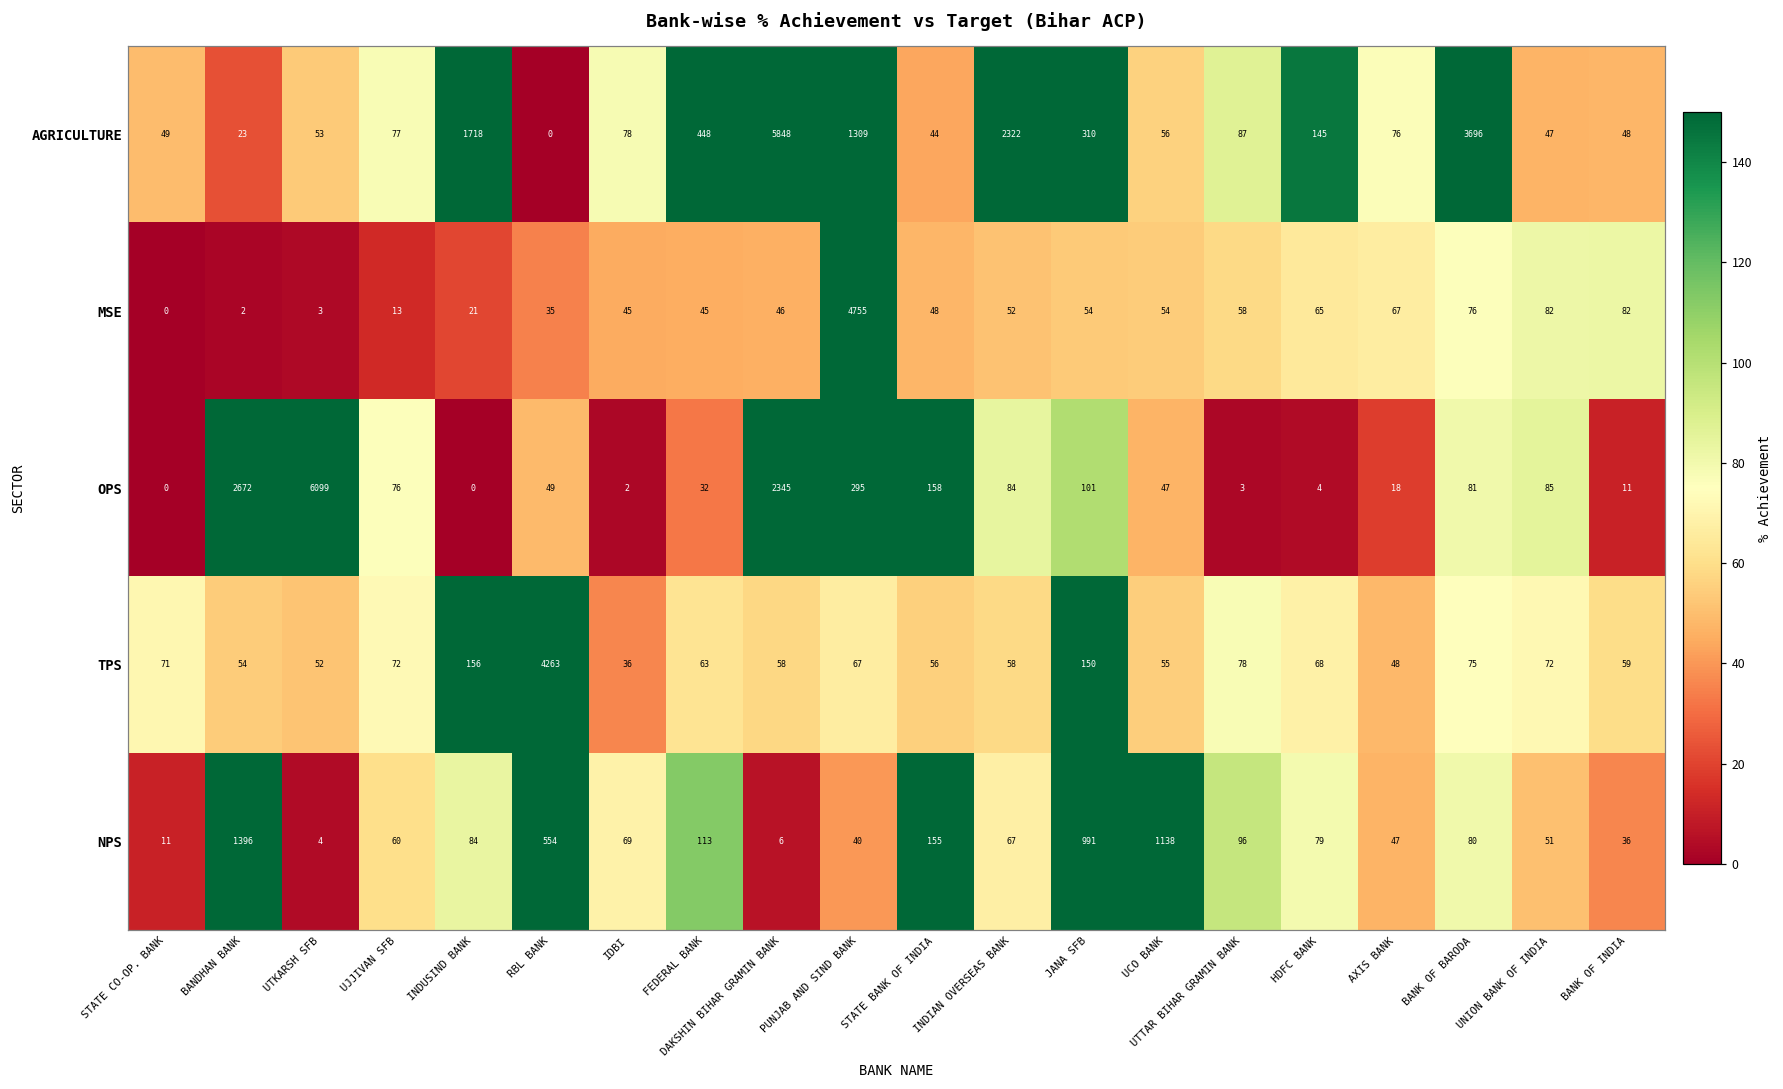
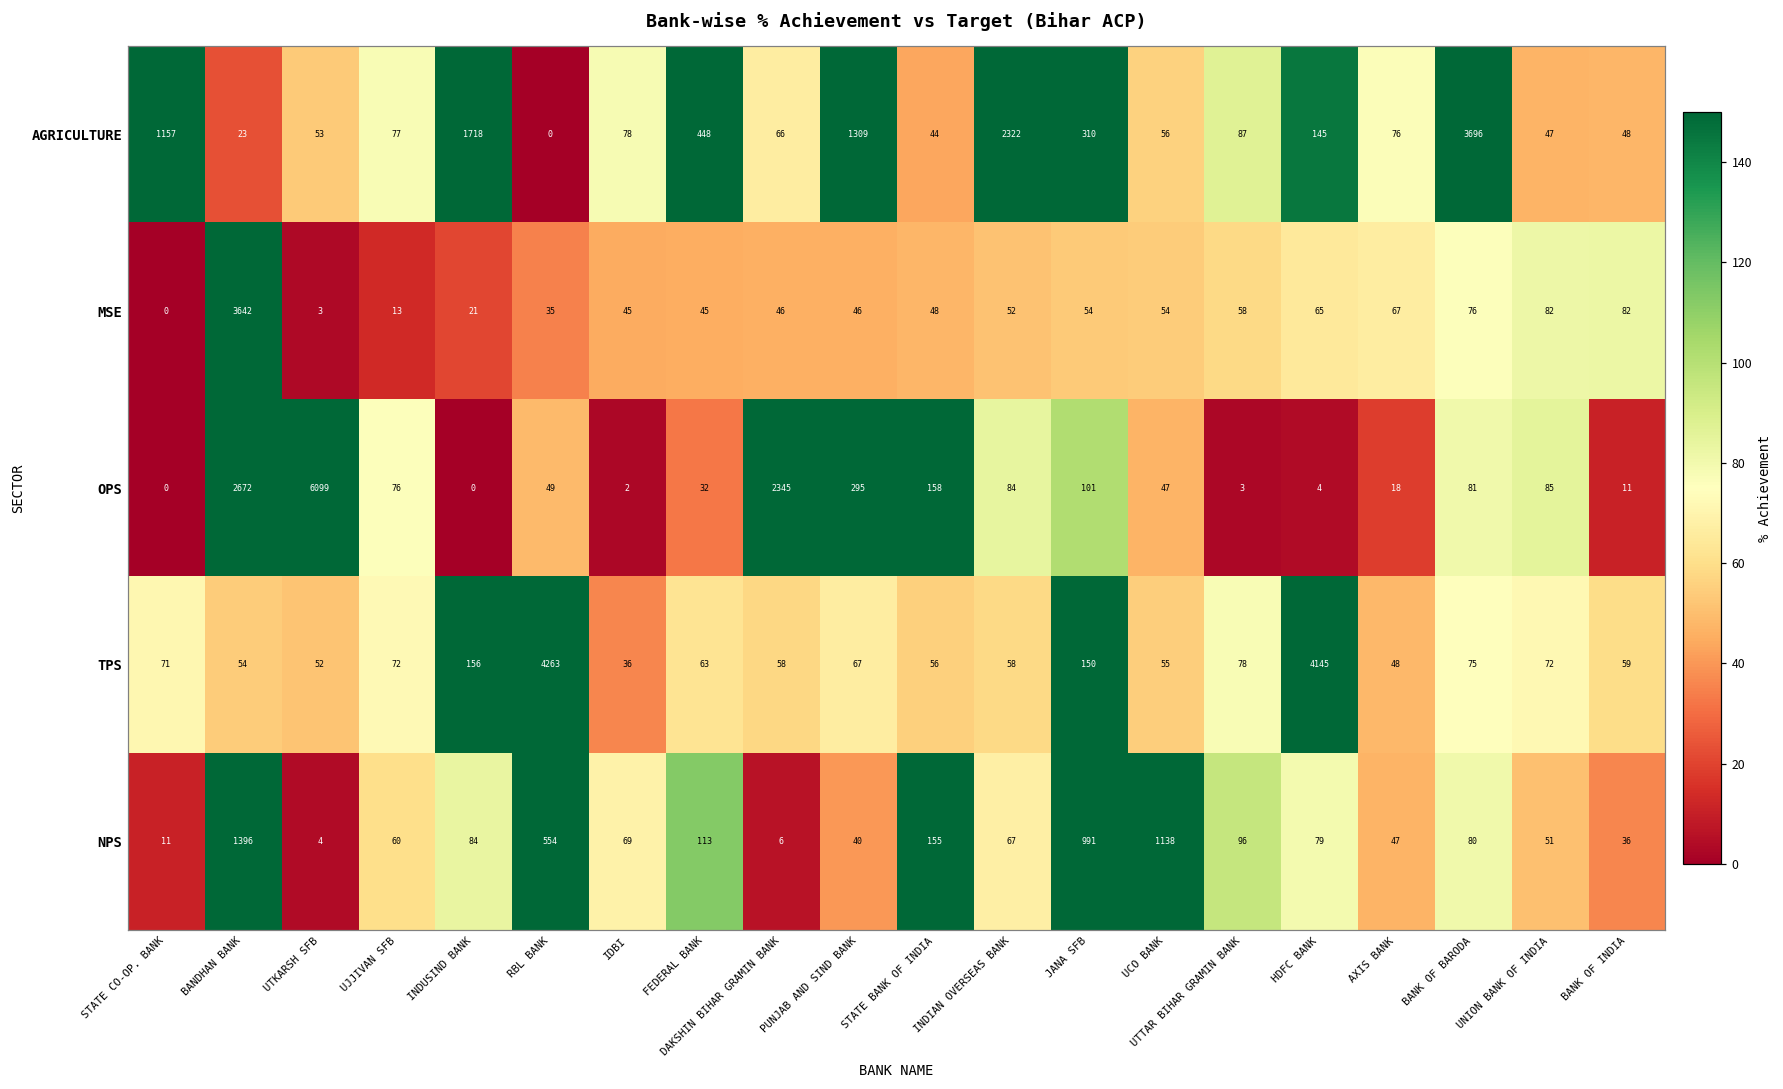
  {
    "AGRICULTURE": {
-     "STATE CO-OP. BANK": 49,
+     "STATE CO-OP. BANK": 1157,
      "BANDHAN BANK": 23,
      "UTKARSH SFB": 53,
      "UJJIVAN SFB": 77,
      "INDUSIND BANK": 1718,
      "RBL BANK": 0,
      "IDBI": 78,
      "FEDERAL BANK": 448,
-     "DAKSHIN BIHAR GRAMIN BANK": 5848,
+     "DAKSHIN BIHAR GRAMIN BANK": 66,
      "PUNJAB AND SIND BANK": 1309,
      "STATE BANK OF INDIA": 44,
      "INDIAN OVERSEAS BANK": 2322,
      "JANA SFB": 310,
      "UCO BANK": 56,
      "UTTAR BIHAR GRAMIN BANK": 87,
      "HDFC BANK": 145,
      "AXIS BANK": 76,
      "BANK OF BARODA": 3696,
      "UNION BANK OF INDIA": 47,
      "BANK OF INDIA": 48
    },
    "MSE": {
      "STATE CO-OP. BANK": 0,
-     "BANDHAN BANK": 2,
+     "BANDHAN BANK": 3642,
      "UTKARSH SFB": 3,
      "UJJIVAN SFB": 13,
      "INDUSIND BANK": 21,
      "RBL BANK": 35,
      "IDBI": 45,
      "FEDERAL BANK": 45,
      "DAKSHIN BIHAR GRAMIN BANK": 46,
-     "PUNJAB AND SIND BANK": 4755,
+     "PUNJAB AND SIND BANK": 46,
      "STATE BANK OF INDIA": 48,
      "INDIAN OVERSEAS BANK": 52,
      "JANA SFB": 54,
      "UCO BANK": 54,
      "UTTAR BIHAR GRAMIN BANK": 58,
      "HDFC BANK": 65,
      "AXIS BANK": 67,
      "BANK OF BARODA": 76,
      "UNION BANK OF INDIA": 82,
      "BANK OF INDIA": 82
    },
    "OPS": {
      "STATE CO-OP. BANK": 0,
      "BANDHAN BANK": 2672,
      "UTKARSH SFB": 6099,
      "UJJIVAN SFB": 76,
      "INDUSIND BANK": 0,
      "RBL BANK": 49,
      "IDBI": 2,
      "FEDERAL BANK": 32,
      "DAKSHIN BIHAR GRAMIN BANK": 2345,
      "PUNJAB AND SIND BANK": 295,
      "STATE BANK OF INDIA": 158,
      "INDIAN OVERSEAS BANK": 84,
      "JANA SFB": 101,
      "UCO BANK": 47,
      "UTTAR BIHAR GRAMIN BANK": 3,
      "HDFC BANK": 4,
      "AXIS BANK": 18,
      "BANK OF BARODA": 81,
      "UNION BANK OF INDIA": 85,
      "BANK OF INDIA": 11
    },
    "TPS": {
      "STATE CO-OP. BANK": 71,
      "BANDHAN BANK": 54,
      "UTKARSH SFB": 52,
      "UJJIVAN SFB": 72,
      "INDUSIND BANK": 156,
      "RBL BANK": 4263,
      "IDBI": 36,
      "FEDERAL BANK": 63,
      "DAKSHIN BIHAR GRAMIN BANK": 58,
      "PUNJAB AND SIND BANK": 67,
      "STATE BANK OF INDIA": 56,
      "INDIAN OVERSEAS BANK": 58,
      "JANA SFB": 150,
      "UCO BANK": 55,
      "UTTAR BIHAR GRAMIN BANK": 78,
-     "HDFC BANK": 68,
+     "HDFC BANK": 4145,
      "AXIS BANK": 48,
      "BANK OF BARODA": 75,
      "UNION BANK OF INDIA": 72,
      "BANK OF INDIA": 59
    },
    "NPS": {
      "STATE CO-OP. BANK": 11,
      "BANDHAN BANK": 1396,
      "UTKARSH SFB": 4,
      "UJJIVAN SFB": 60,
      "INDUSIND BANK": 84,
      "RBL BANK": 554,
      "IDBI": 69,
      "FEDERAL BANK": 113,
      "DAKSHIN BIHAR GRAMIN BANK": 6,
      "PUNJAB AND SIND BANK": 40,
      "STATE BANK OF INDIA": 155,
      "INDIAN OVERSEAS BANK": 67,
      "JANA SFB": 991,
      "UCO BANK": 1138,
      "UTTAR BIHAR GRAMIN BANK": 96,
      "HDFC BANK": 79,
      "AXIS BANK": 47,
      "BANK OF BARODA": 80,
      "UNION BANK OF INDIA": 51,
      "BANK OF INDIA": 36
    }
  }
